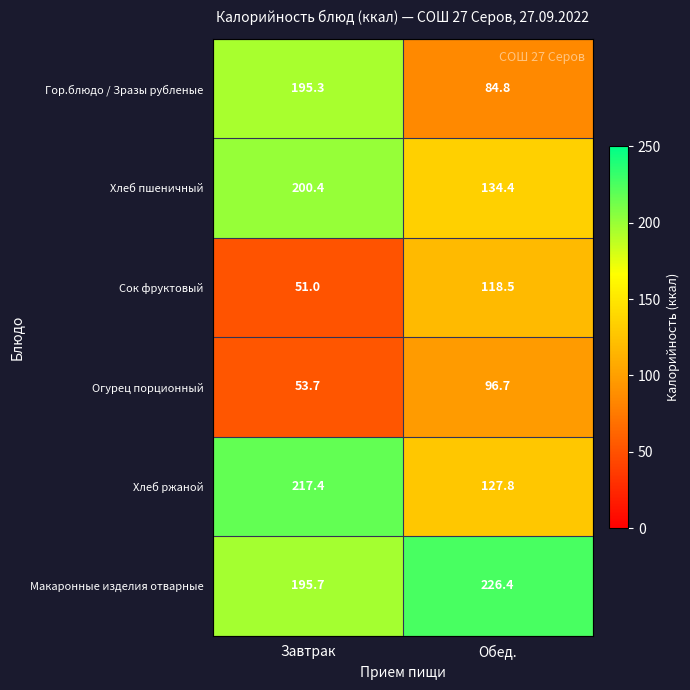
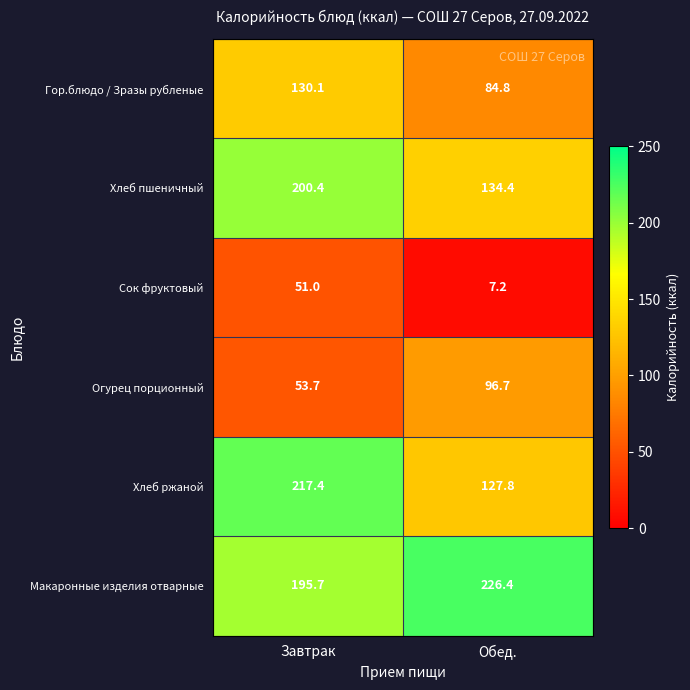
  {
    "Гор.блюдо / Зразы рубленые": {
-     "Завтрак": 195.3
+     "Завтрак": 130.1
    },
    "Хлеб пшеничный": {
      "Завтрак": 200.4,
      "Обед.": 134.4
    },
    "Сок фруктовый": {
      "Завтрак": 51.0,
-     "Обед.": 118.5
+     "Обед.": 7.2
    },
    "Огурец порционный": {
      "Завтрак": 53.7,
      "Обед.": 96.7
    },
    "Хлеб ржаной": {
      "Завтрак": 217.4,
      "Обед.": 127.8
    },
    "Макаронные изделия отварные": {
      "Завтрак": 195.7,
      "Обед.": 226.4
    }
  }
